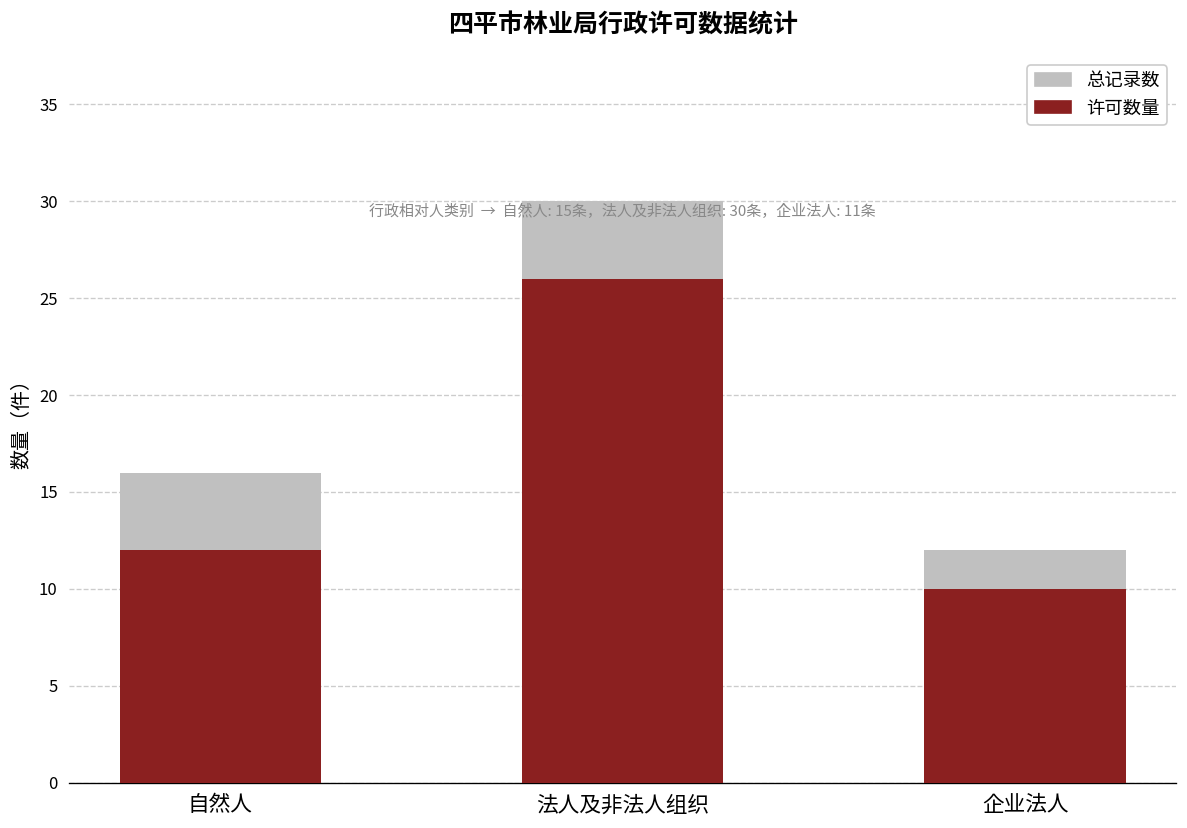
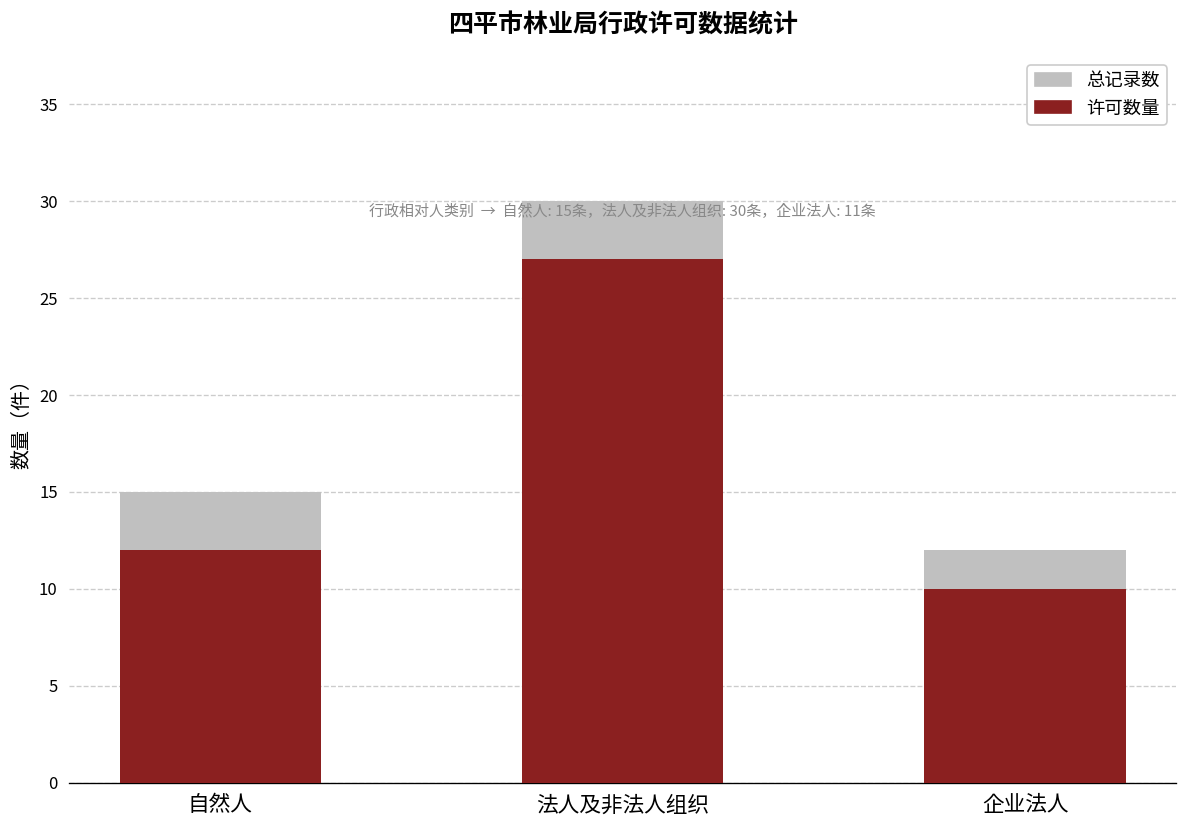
  {
    "总记录数": {
-     "自然人": 16,
+     "自然人": 15,
      "企业法人": 12
    },
    "许可数量": {
-     "法人及非法人组织": 26
+     "法人及非法人组织": 27
    }
  }
